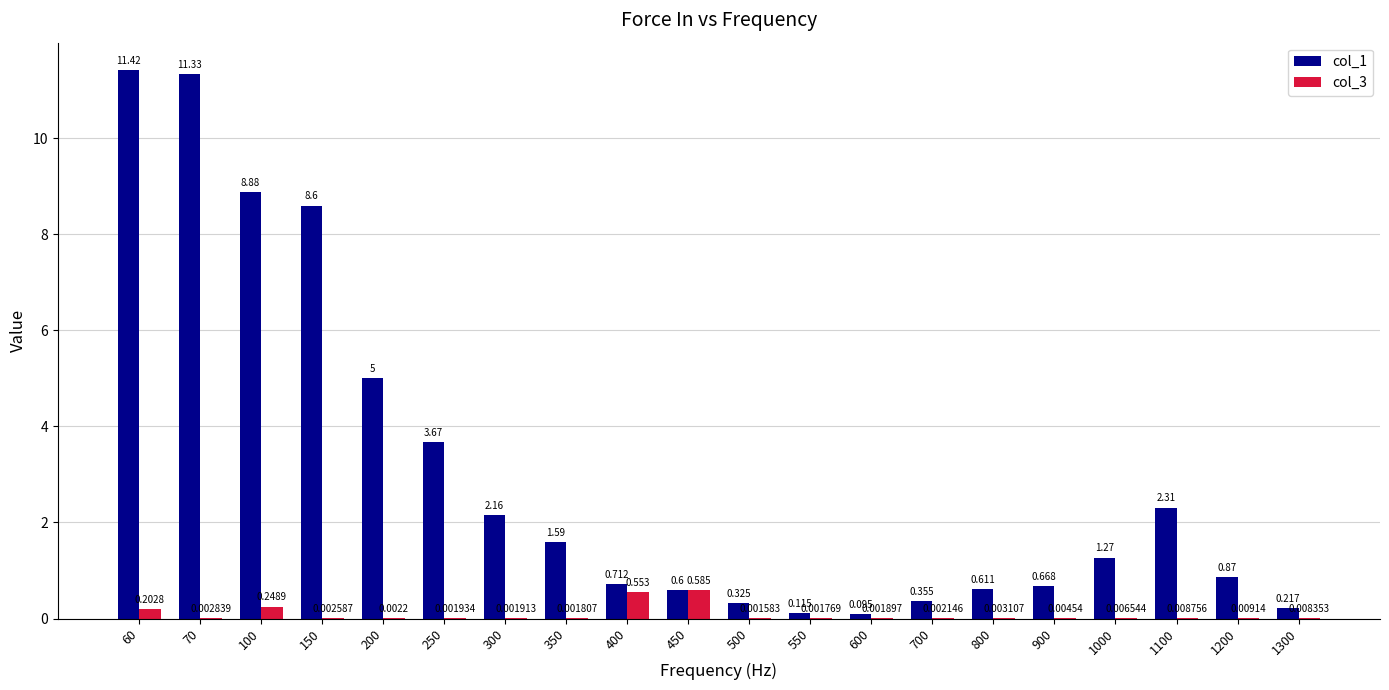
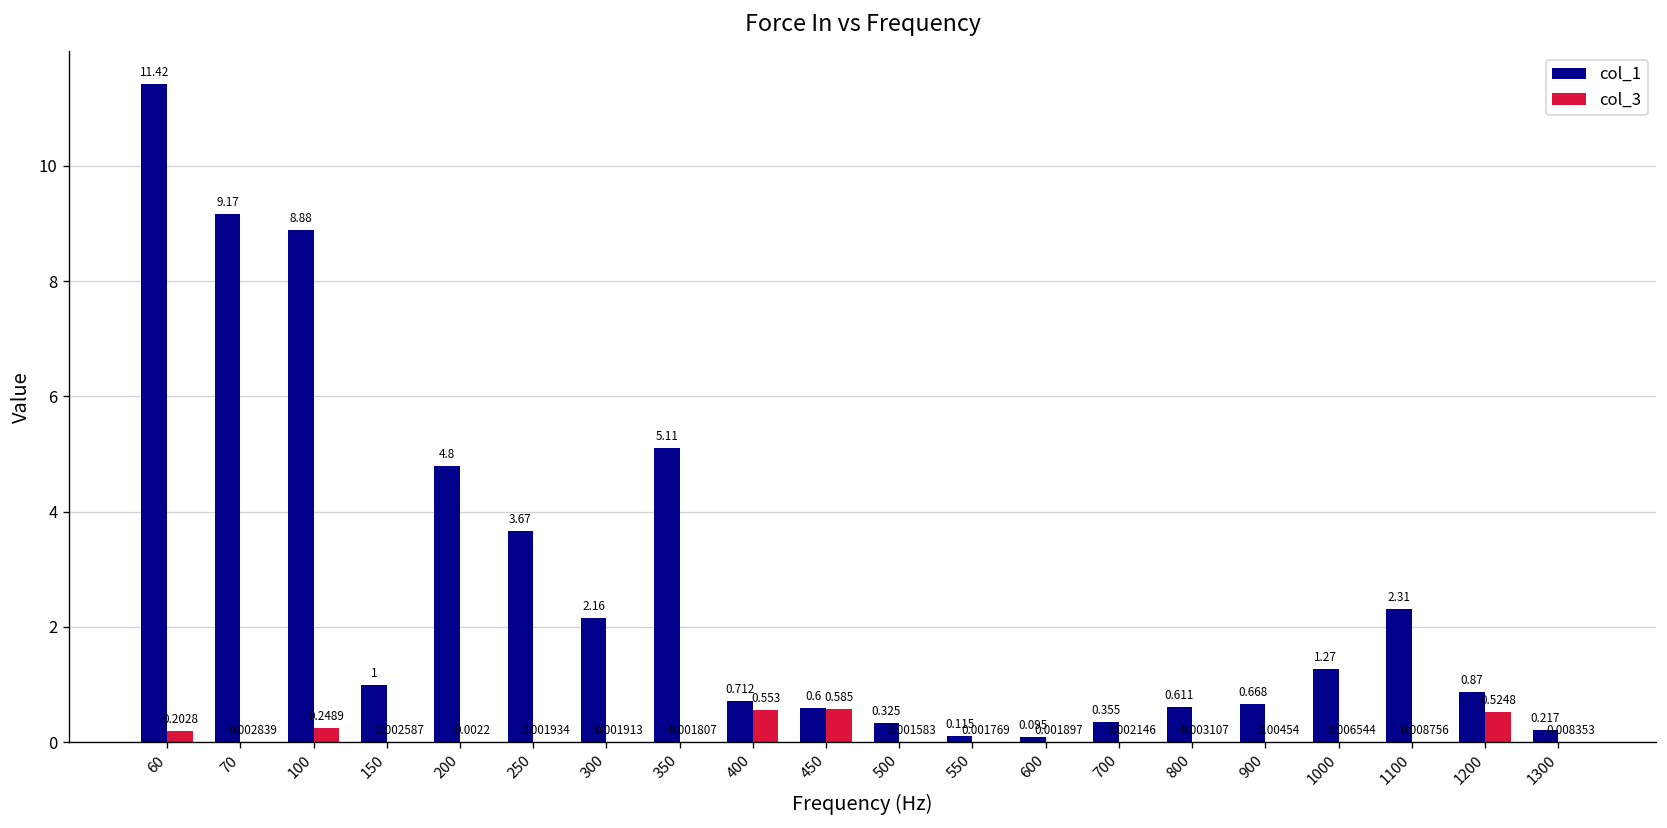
  {
    "col_1": {
      "60": 11.42,
-     "70": 11.33,
+     "70": 9.17,
      "100": 8.88,
-     "150": 8.6,
-     "200": 5,
+     "150": 1,
+     "200": 4.8,
      "250": 3.67,
      "300": 2.16,
-     "350": 1.59,
+     "350": 5.11,
      "400": 0.712,
      "450": 0.6,
      "500": 0.325,
      "700": 0.355,
      "800": 0.611,
      "900": 0.668,
      "1000": 1.27,
      "1100": 2.31,
      "1200": 0.87,
      "1300": 0.217
    },
    "col_3": {
      "60": 0.2028,
      "70": 0.002839,
      "100": 0.2489,
      "150": 0.002587,
      "200": 0.0022,
      "250": 0.001934,
      "300": 0.001913,
      "350": 0.001807,
      "400": 0.553,
      "450": 0.585,
      "500": 0.001583,
      "550": 0.001769,
      "700": 0.002146,
      "800": 0.003107,
      "900": 0.00454,
      "1000": 0.006544,
      "1100": 0.008756,
-     "1200": 0.00914,
+     "1200": 0.5248,
      "1300": 0.008353
    }
  }
